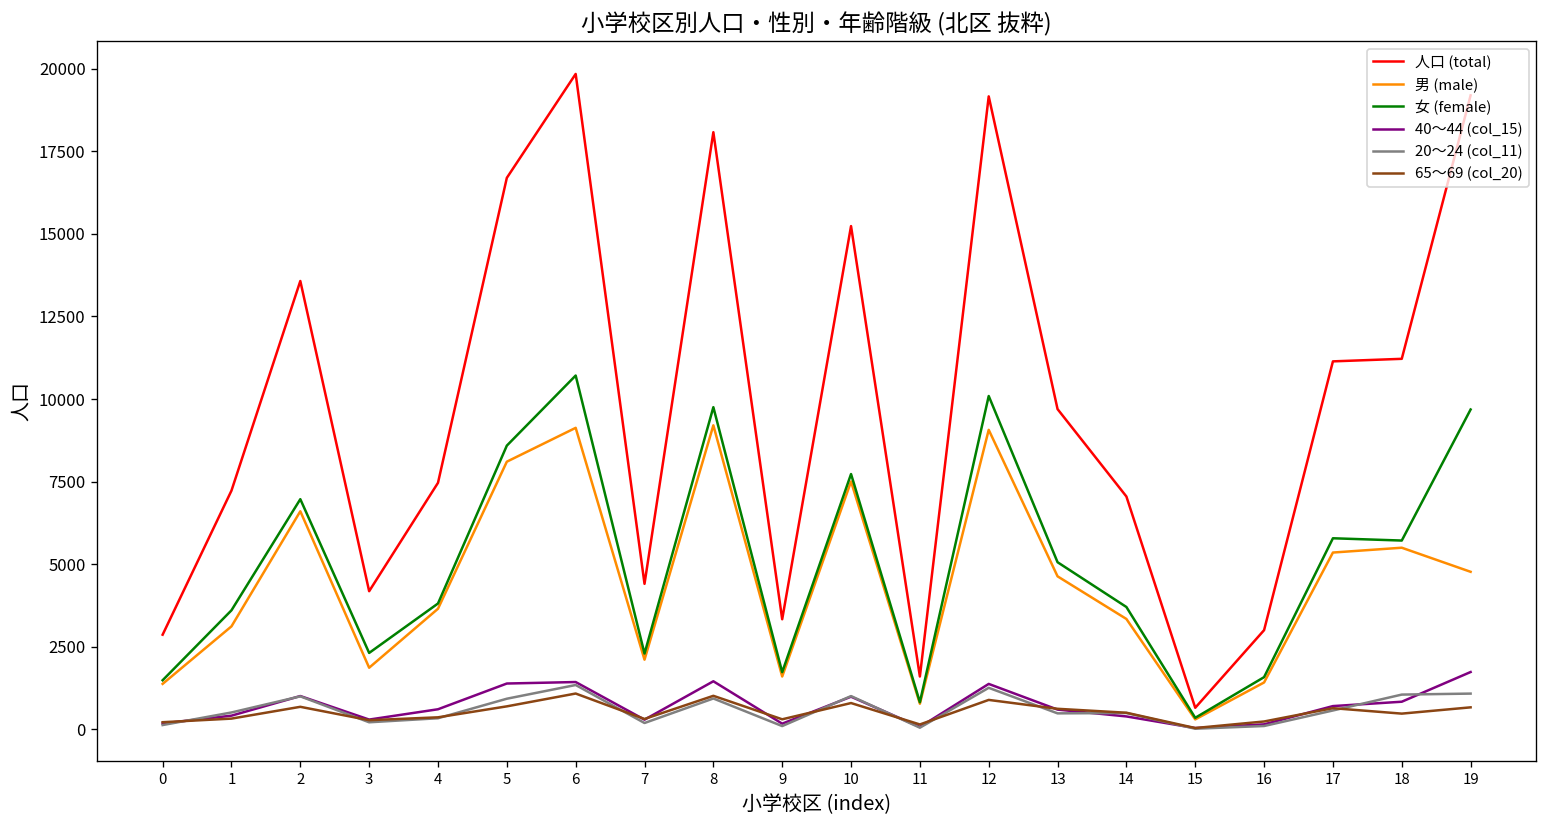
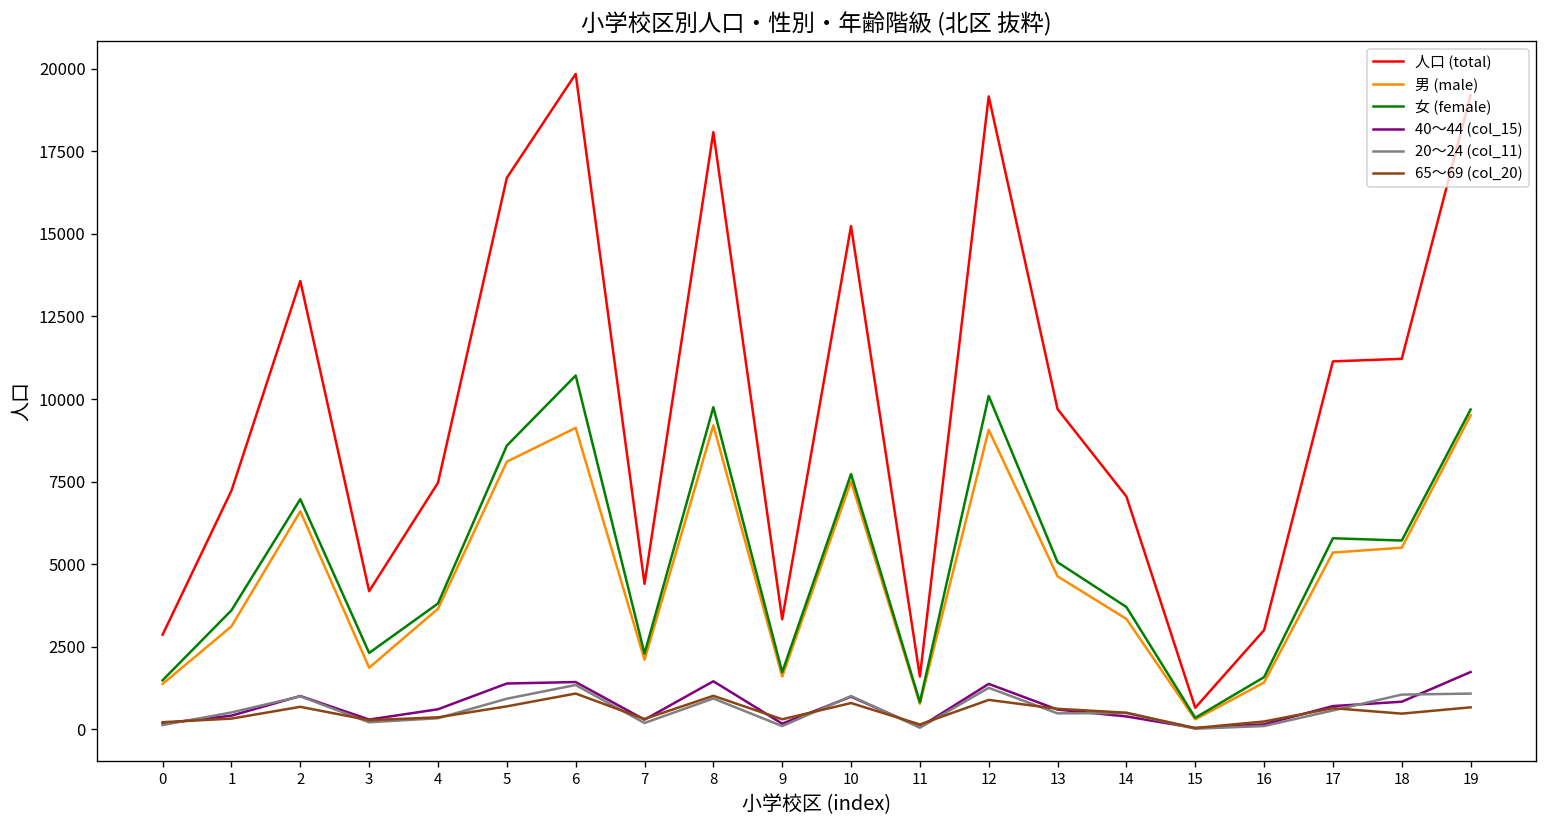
  {
    "人口 (total)": {
      "0": 2900,
      "1": 7200,
      "2": 13600,
      "3": 4200,
      "4": 7500,
      "5": 16700,
      "6": 19800,
      "7": 4400,
      "8": 18100,
      "9": 3300,
      "10": 15200,
      "11": 1600,
      "12": 19200,
      "13": 9700,
      "14": 7100,
      "15": 700,
      "16": 3000,
      "17": 11100,
      "18": 11200
    },
    "男 (male)": {
      "0": 1400,
      "1": 3100,
      "2": 6600,
      "3": 1900,
      "4": 3700,
      "5": 8100,
      "6": 9100,
      "7": 2100,
      "8": 9200,
      "9": 1600,
      "10": 7500,
      "12": 9100,
      "13": 4600,
      "14": 3300,
      "16": 1400,
      "17": 5400,
      "18": 5500,
-     "19": 4800
+     "19": 9500
    },
    "女 (female)": {
      "0": 1500,
      "1": 3600,
      "2": 7000,
      "3": 2300,
      "4": 3800,
      "5": 8600,
      "6": 10700,
      "7": 2300,
      "8": 9800,
      "9": 1700,
      "10": 7700,
      "12": 10100,
      "13": 5100,
      "14": 3700,
      "16": 1600,
      "17": 5800,
      "18": 5700,
      "19": 9700
    },
    "40～44 (col_15)": {
      "4": 600,
      "5": 1400,
      "8": 1500,
      "12": 1400,
      "14": 400,
      "18": 800,
      "19": 1700
    },
    "20～24 (col_11)": {
      "1": 500,
      "5": 900,
      "7": 200,
      "12": 1300,
      "13": 500,
      "18": 1100,
      "19": 1100
    },
    "65～69 (col_20)": {
      "2": 700,
      "5": 700,
      "6": 1100,
      "9": 300,
      "10": 800,
      "12": 900,
      "18": 500,
      "19": 700
    }
  }
